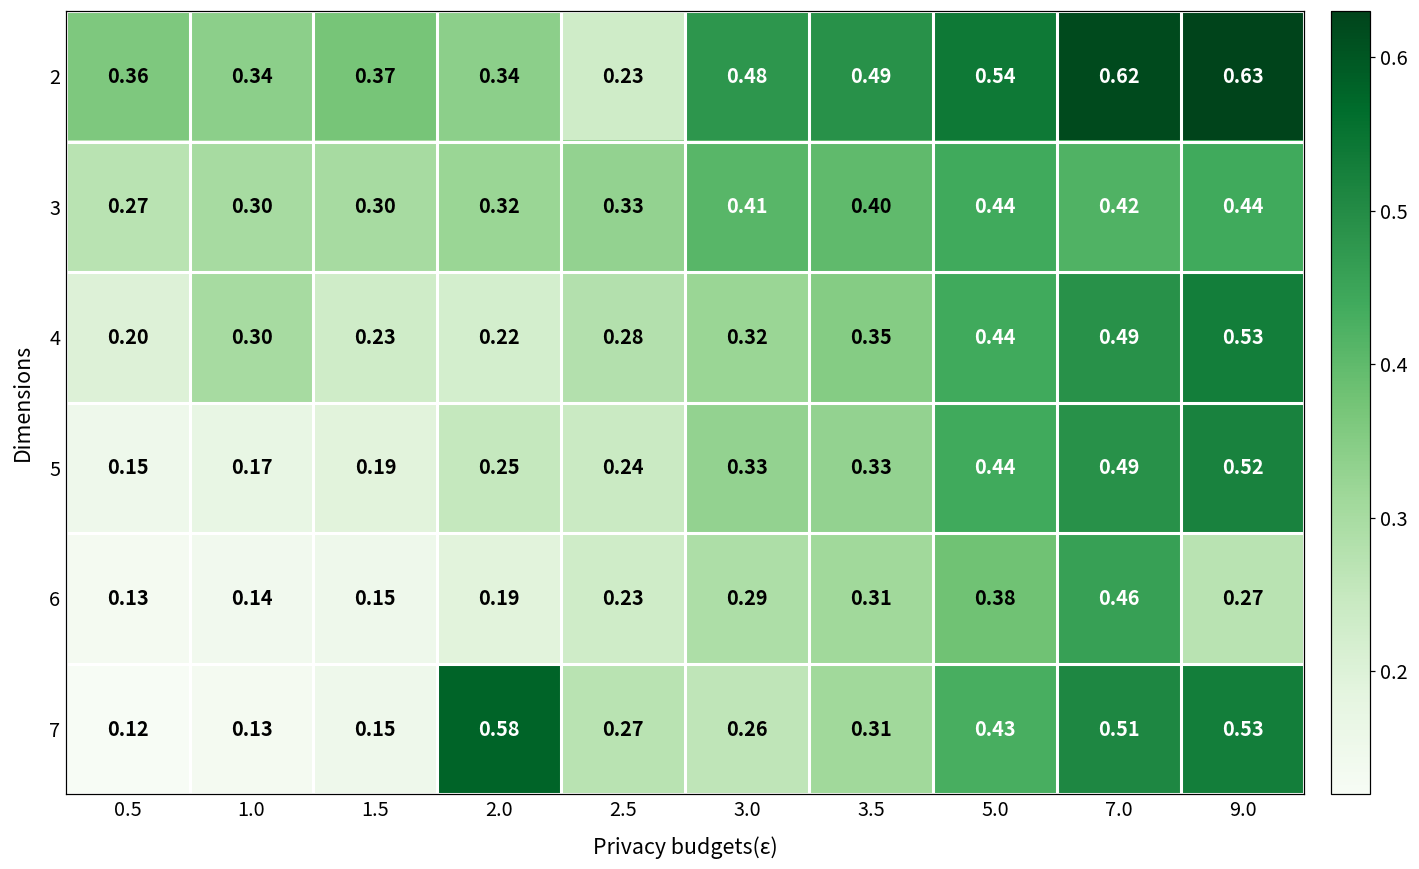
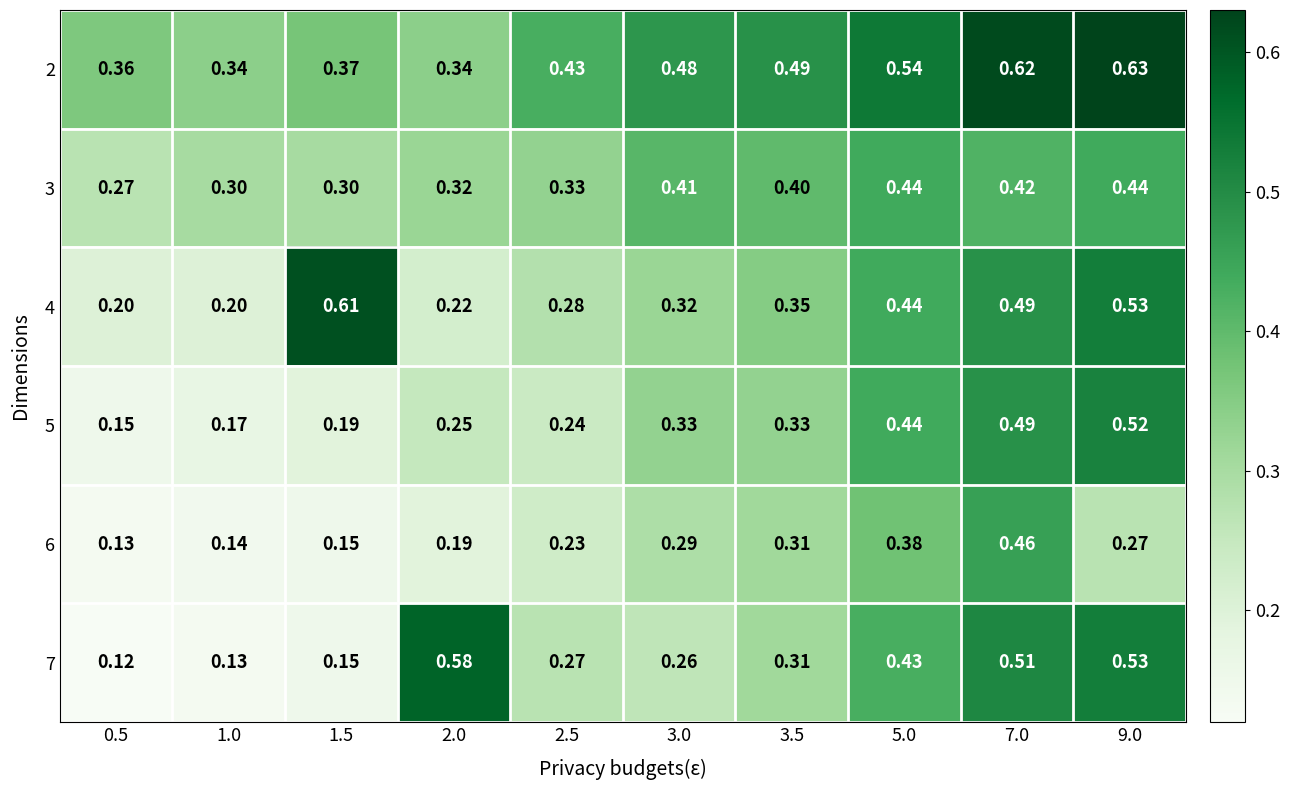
  {
    "2": {
      "0.5": 0.36,
      "1.0": 0.34,
      "1.5": 0.37,
      "2.0": 0.34,
-     "2.5": 0.23,
+     "2.5": 0.43,
      "3.0": 0.48,
      "3.5": 0.49,
      "5.0": 0.54,
      "7.0": 0.62,
      "9.0": 0.63
    },
    "3": {
      "0.5": 0.27,
      "1.0": 0.30,
      "1.5": 0.30,
      "2.0": 0.32,
      "2.5": 0.33,
      "3.0": 0.41,
      "3.5": 0.40,
      "5.0": 0.44,
      "7.0": 0.42,
      "9.0": 0.44
    },
    "4": {
      "0.5": 0.20,
-     "1.0": 0.30,
-     "1.5": 0.23,
+     "1.0": 0.20,
+     "1.5": 0.61,
      "2.0": 0.22,
      "2.5": 0.28,
      "3.0": 0.32,
      "3.5": 0.35,
      "5.0": 0.44,
      "7.0": 0.49,
      "9.0": 0.53
    },
    "5": {
      "0.5": 0.15,
      "1.0": 0.17,
      "1.5": 0.19,
      "2.0": 0.25,
      "2.5": 0.24,
      "3.0": 0.33,
      "3.5": 0.33,
      "5.0": 0.44,
      "7.0": 0.49,
      "9.0": 0.52
    },
    "6": {
      "0.5": 0.13,
      "1.0": 0.14,
      "1.5": 0.15,
      "2.0": 0.19,
      "2.5": 0.23,
      "3.0": 0.29,
      "3.5": 0.31,
      "5.0": 0.38,
      "7.0": 0.46,
      "9.0": 0.27
    },
    "7": {
      "0.5": 0.12,
      "1.0": 0.13,
      "1.5": 0.15,
      "2.0": 0.58,
      "2.5": 0.27,
      "3.0": 0.26,
      "3.5": 0.31,
      "5.0": 0.43,
      "7.0": 0.51,
      "9.0": 0.53
    }
  }
